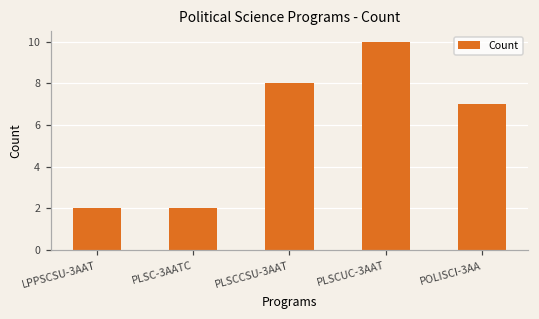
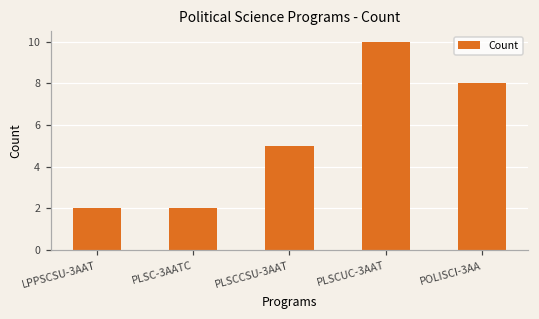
  {
    "LPPSCSU-3AAT": 2,
    "PLSC-3AATC": 2,
-   "PLSCCSU-3AAT": 8,
+   "PLSCCSU-3AAT": 5,
    "PLSCUC-3AAT": 10,
-   "POLISCI-3AA": 7
+   "POLISCI-3AA": 8
  }
